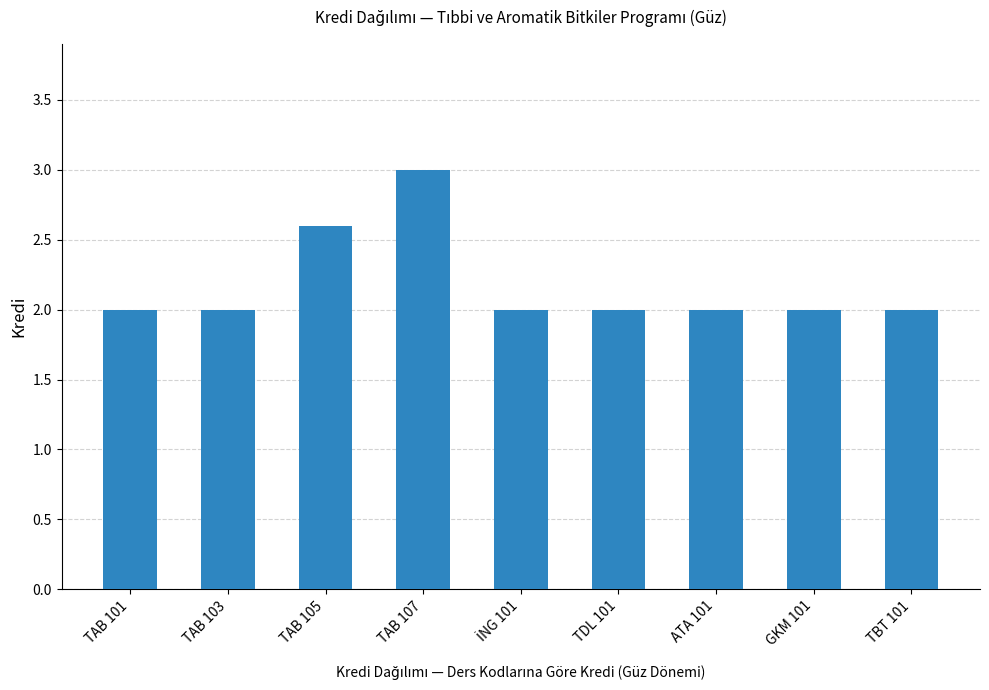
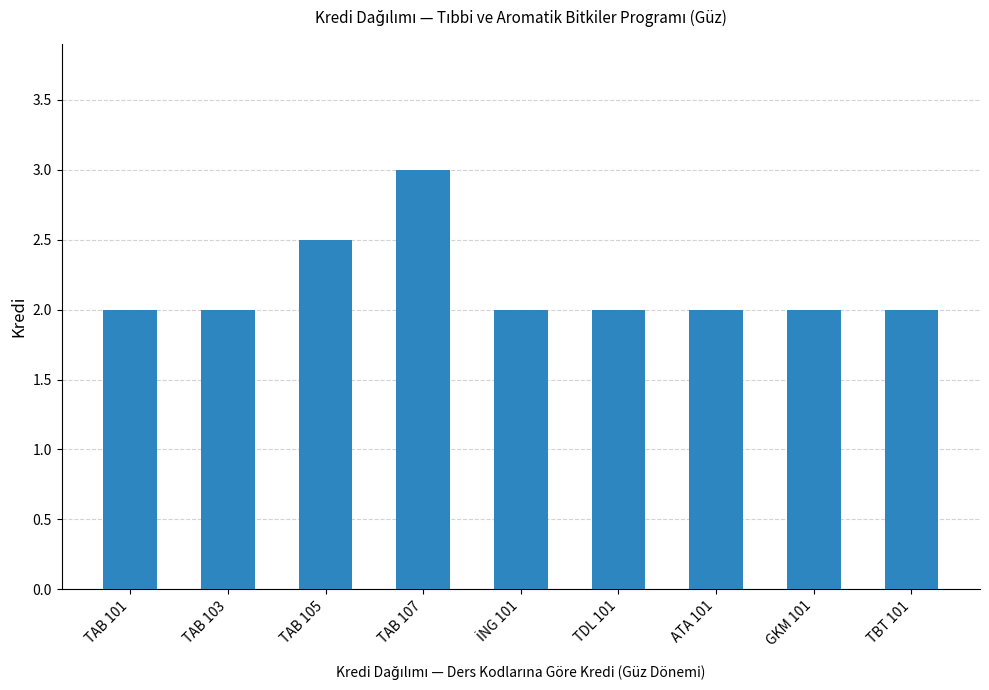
  {
    "TAB 101": 2.0,
    "TAB 103": 2.0,
-   "TAB 105": 2.6,
+   "TAB 105": 2.5,
    "TAB 107": 3.0,
    "İNG 101": 2.0,
    "TDL 101": 2.0,
    "ATA 101": 2.0,
    "GKM 101": 2.0,
    "TBT 101": 2.0
  }
